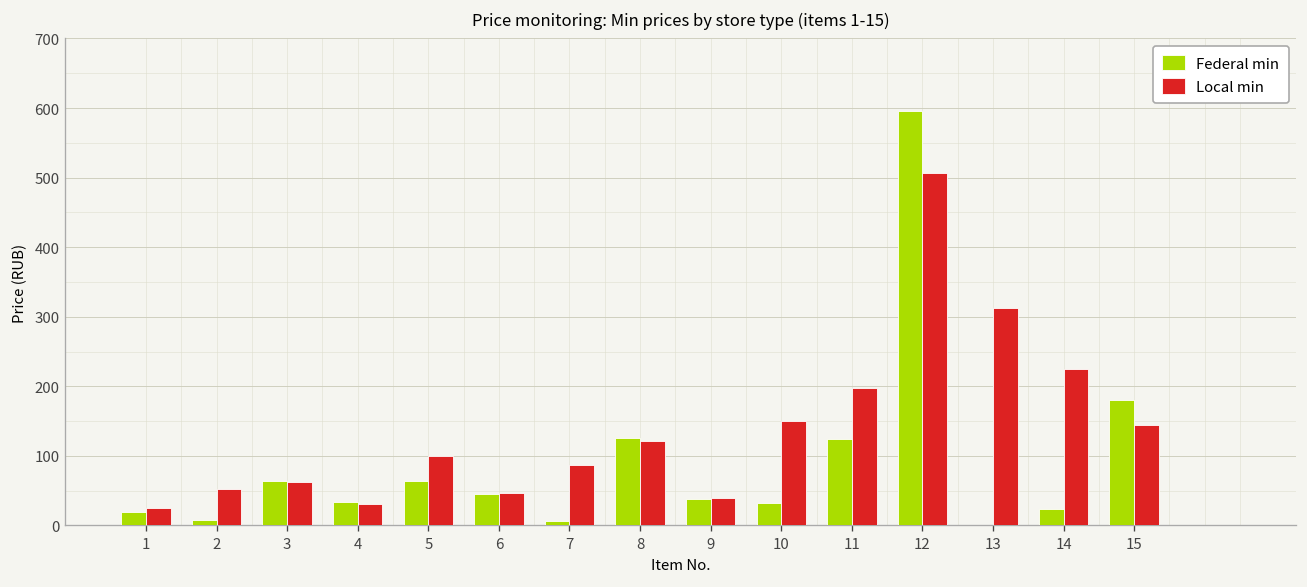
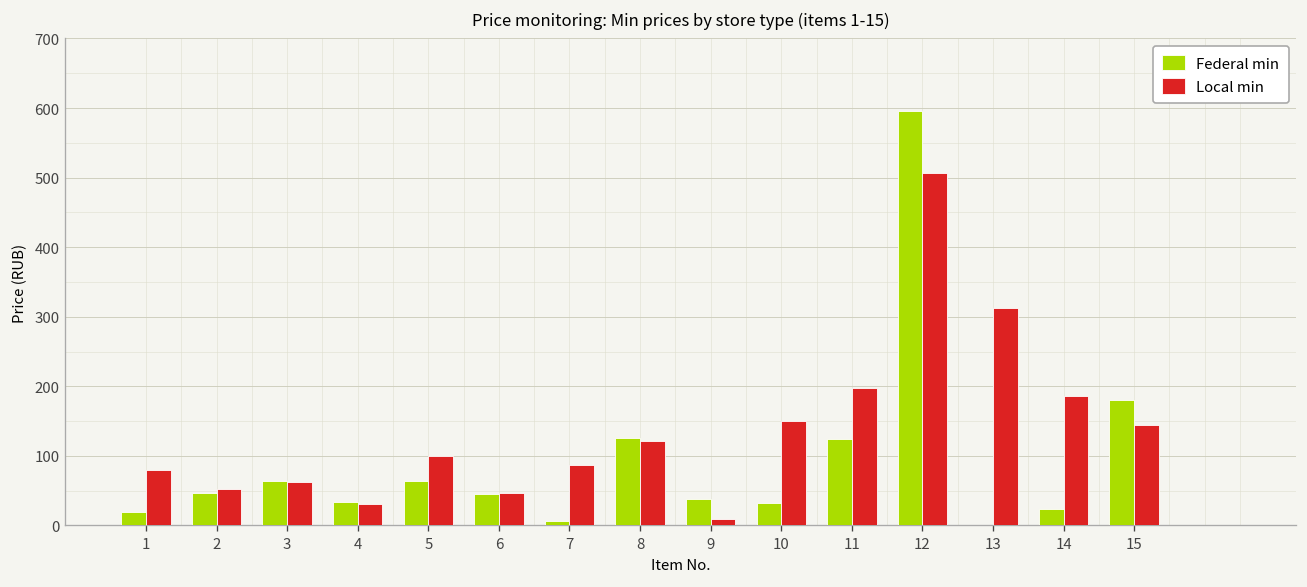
  {
    "Federal min": {
      "1": 20,
-     "2": 10,
+     "2": 50,
      "3": 60,
      "4": 30,
      "5": 60,
      "6": 50,
      "7": 10,
      "8": 130,
      "9": 40,
      "10": 30,
      "11": 120,
      "12": 600,
      "13": 0,
      "14": 20,
      "15": 180
    },
    "Local min": {
-     "1": 30,
+     "1": 80,
      "2": 50,
      "3": 60,
      "4": 30,
      "5": 100,
      "6": 50,
      "7": 90,
      "8": 120,
-     "9": 40,
+     "9": 10,
      "10": 150,
      "11": 200,
      "12": 510,
      "13": 310,
-     "14": 230,
+     "14": 190,
      "15": 150
    }
  }
